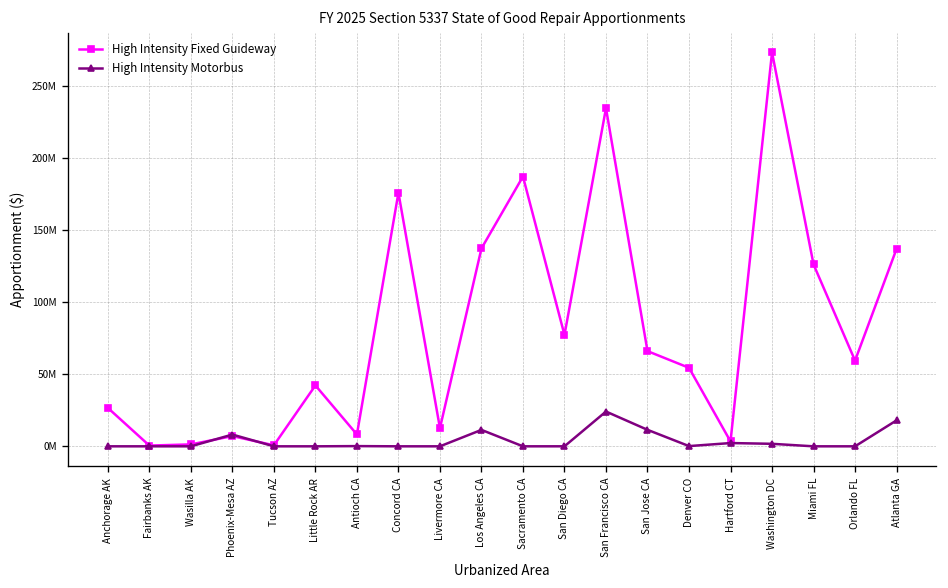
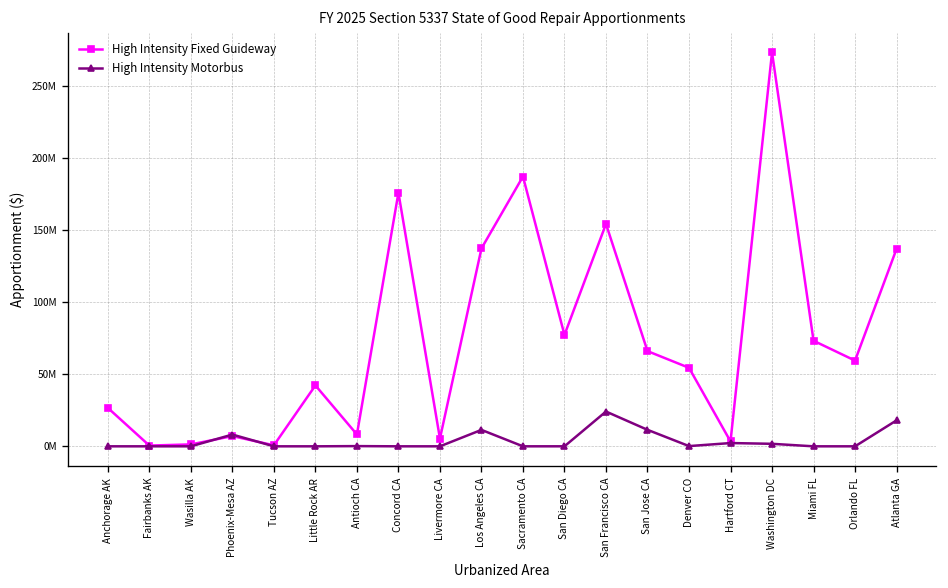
  {
    "High Intensity Fixed Guideway": {
      "Anchorage AK": 27000000,
      "Little Rock AR": 42000000,
      "Antioch CA": 8000000,
      "Concord CA": 176000000,
-     "Livermore CA": 13000000,
+     "Livermore CA": 5000000,
      "Los Angeles CA": 137000000,
      "Sacramento CA": 187000000,
      "San Diego CA": 77000000,
-     "San Francisco CA": 234000000,
+     "San Francisco CA": 154000000,
      "San Jose CA": 66000000,
      "Denver CO": 54000000,
      "Washington DC": 273000000,
-     "Miami FL": 126000000,
+     "Miami FL": 73000000,
      "Orlando FL": 59000000,
      "Atlanta GA": 137000000
    },
    "High Intensity Motorbus": {
      "Anchorage AK": 0,
      "Little Rock AR": 0,
      "Antioch CA": 0,
      "Concord CA": 0,
      "Livermore CA": 0,
      "Los Angeles CA": 11000000,
      "Sacramento CA": 0,
      "San Diego CA": 0,
      "San Francisco CA": 24000000,
      "San Jose CA": 11000000,
      "Denver CO": 0,
      "Washington DC": 2000000,
      "Miami FL": 0,
      "Orlando FL": 0,
      "Atlanta GA": 18000000
    }
  }
